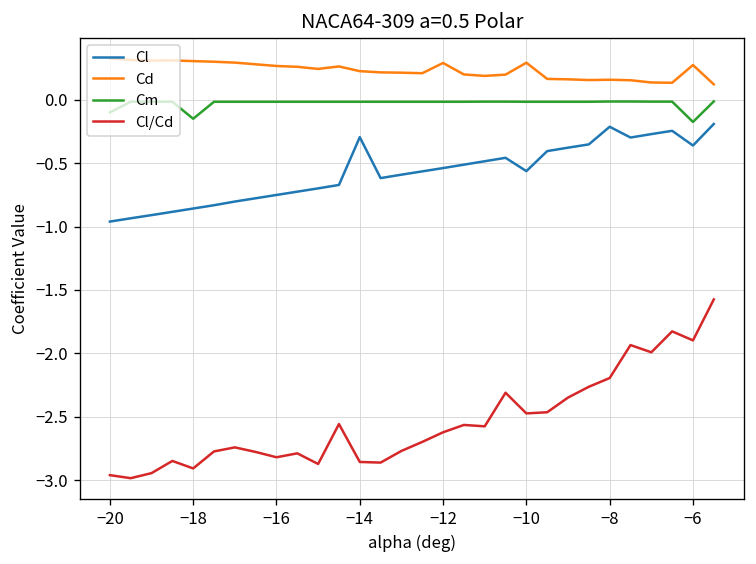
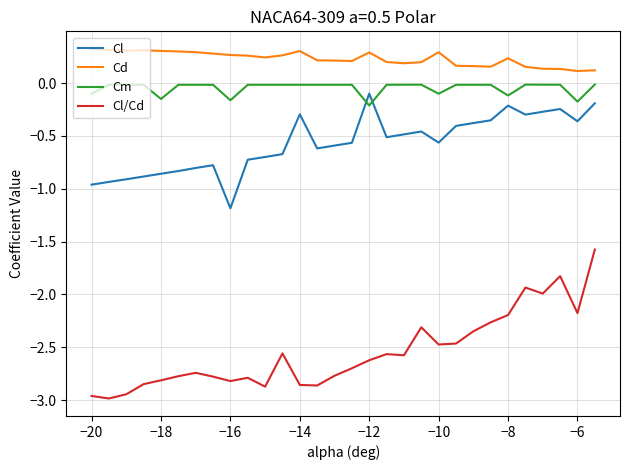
  {
    "Cl": {
      "−20": -0.96,
      "−18": -0.86,
-     "−16": -0.75,
+     "−16": -1.19,
      "−14": -0.30,
-     "−12": -0.54,
+     "−12": -0.10,
      "−10": -0.56,
      "−8": -0.21,
      "−6": -0.36
    },
    "Cd": {
      "−18": 0.30,
      "−16": 0.27,
-     "−14": 0.23,
+     "−14": 0.30,
      "−12": 0.29,
      "−10": 0.29,
-     "−8": 0.16,
-     "−6": 0.27
+     "−8": 0.23,
+     "−6": 0.11
    },
    "Cm": {
      "−18": -0.15,
-     "−16": -0.02,
+     "−16": -0.16,
      "−14": -0.02,
-     "−12": -0.02,
-     "−10": -0.02,
-     "−8": -0.01,
+     "−12": -0.21,
+     "−10": -0.10,
+     "−8": -0.12,
      "−6": -0.18
    },
    "Cl/Cd": {
      "−20": -2.96,
-     "−18": -2.91,
+     "−18": -2.81,
      "−16": -2.82,
      "−14": -2.86,
      "−12": -2.62,
      "−10": -2.47,
      "−8": -2.20,
-     "−6": -1.90
+     "−6": -2.18
    }
  }
